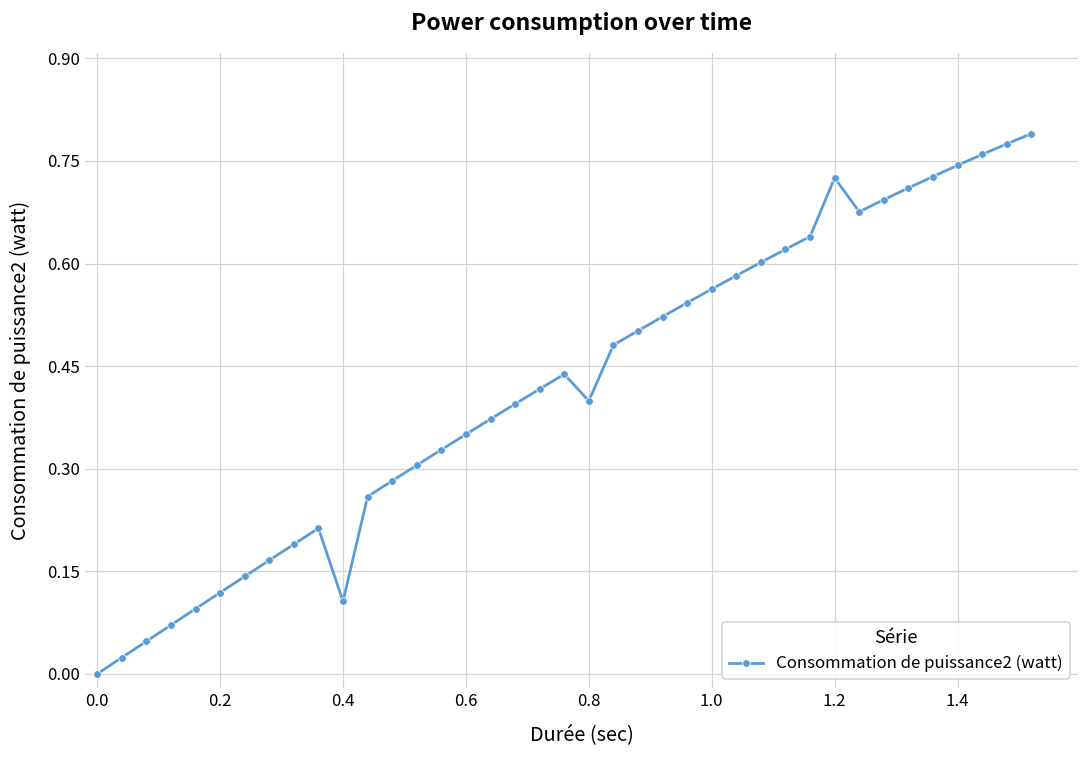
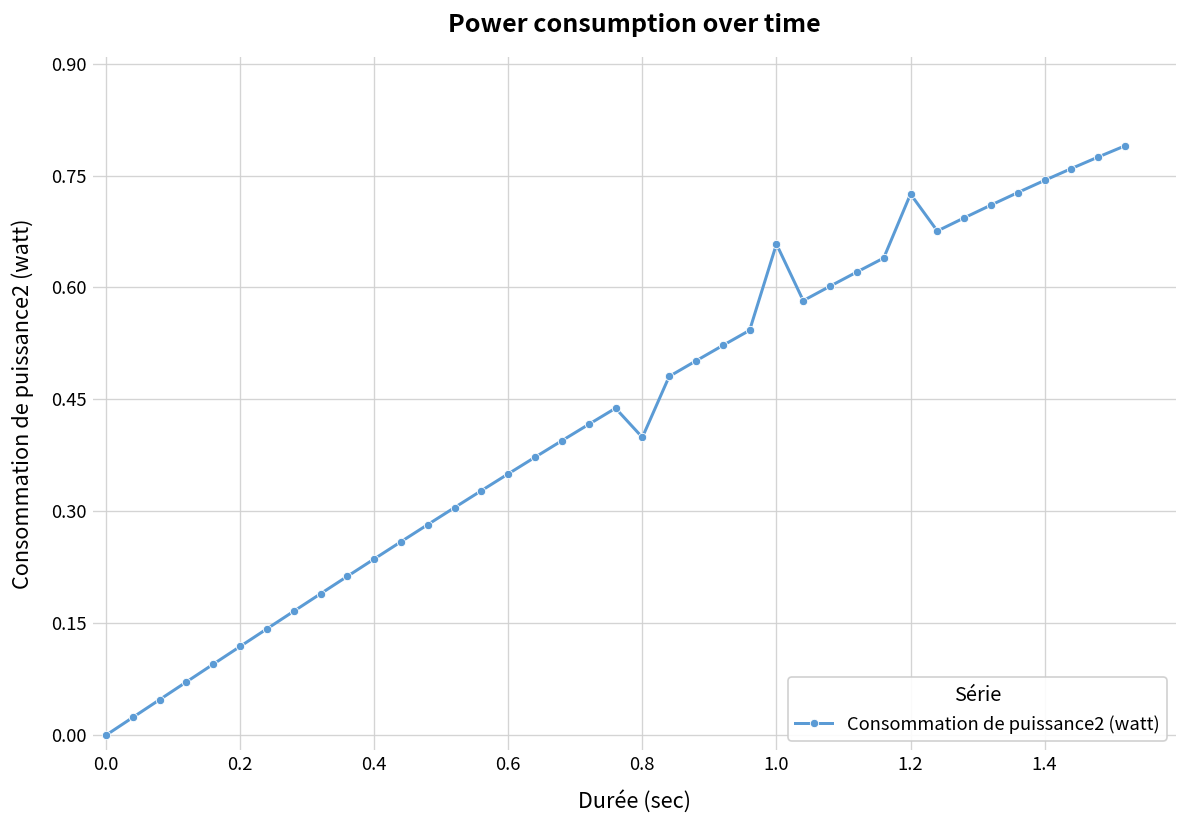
  {
    "0.0": 0.00,
    "0.2": 0.12,
-   "0.4": 0.11,
+   "0.4": 0.24,
    "0.6": 0.35,
    "0.8": 0.40,
-   "1.0": 0.56,
+   "1.0": 0.66,
    "1.2": 0.73,
    "1.4": 0.74
  }
